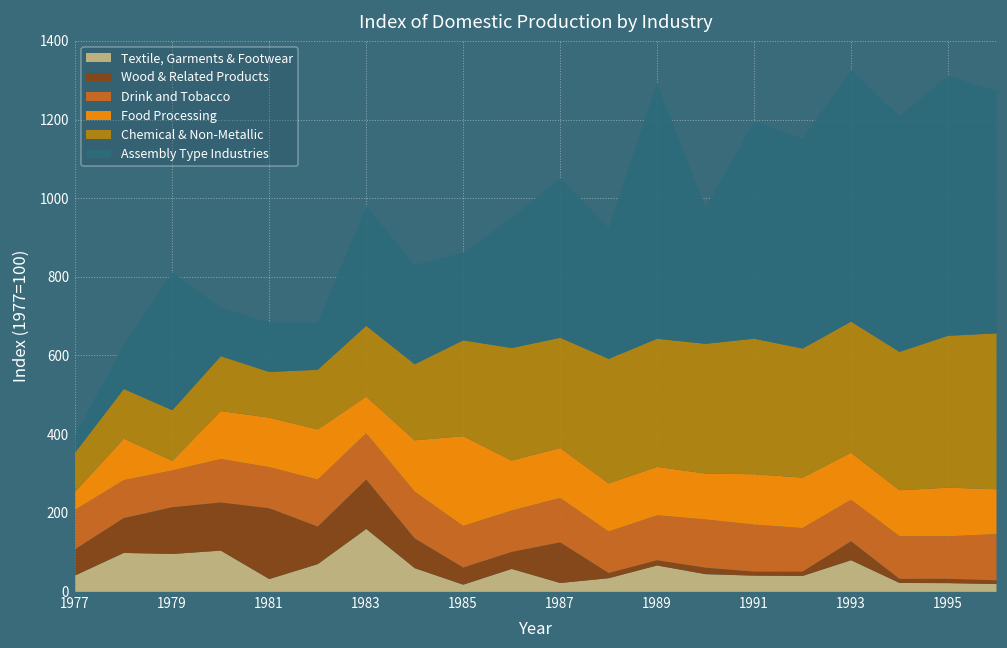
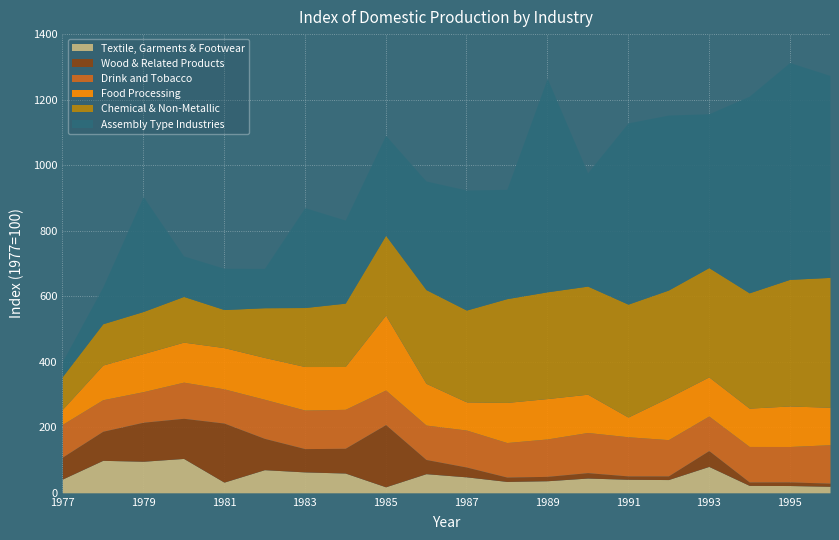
  {
    "Textile, Garments & Footwear": {
      "1977": 40,
      "1979": 100,
      "1981": 30,
-     "1983": 160,
+     "1983": 60,
      "1985": 20,
-     "1987": 20,
-     "1989": 70,
+     "1987": 50,
+     "1989": 40,
      "1991": 40,
      "1993": 80,
      "1995": 20
    },
    "Wood & Related Products": {
      "1977": 70,
      "1979": 120,
      "1981": 180,
-     "1983": 130,
-     "1985": 40,
-     "1987": 100,
+     "1983": 70,
+     "1985": 190,
+     "1987": 30,
      "1989": 10,
      "1991": 10,
      "1993": 50,
      "1995": 10
    },
    "Food Processing": {
      "1977": 50,
-     "1979": 20,
+     "1979": 120,
      "1981": 130,
-     "1983": 90,
+     "1983": 130,
      "1985": 230,
-     "1987": 130,
+     "1987": 90,
      "1989": 120,
-     "1991": 130,
+     "1991": 60,
      "1993": 120,
      "1995": 120
    },
    "Assembly Type Industries": {
      "1977": 50,
      "1979": 350,
      "1981": 130,
      "1983": 300,
-     "1985": 220,
-     "1987": 410,
+     "1985": 310,
+     "1987": 370,
      "1989": 650,
      "1991": 550,
-     "1993": 640,
+     "1993": 470,
      "1995": 660
    }
  }
